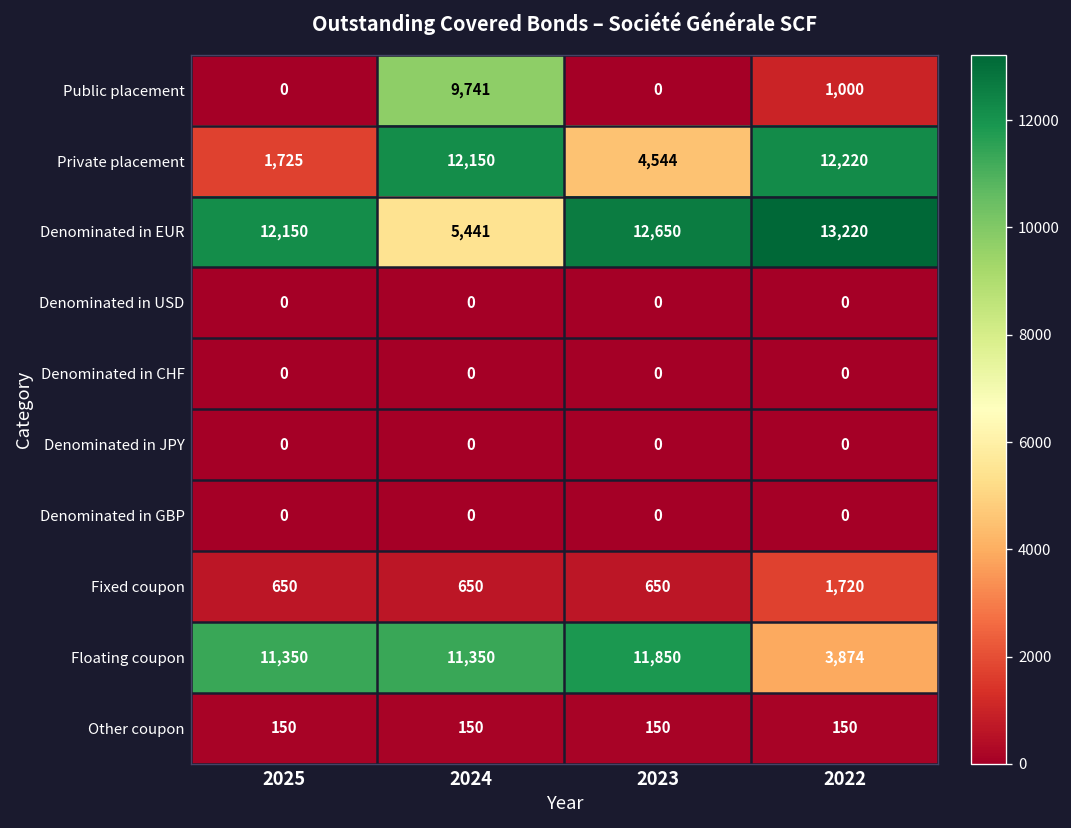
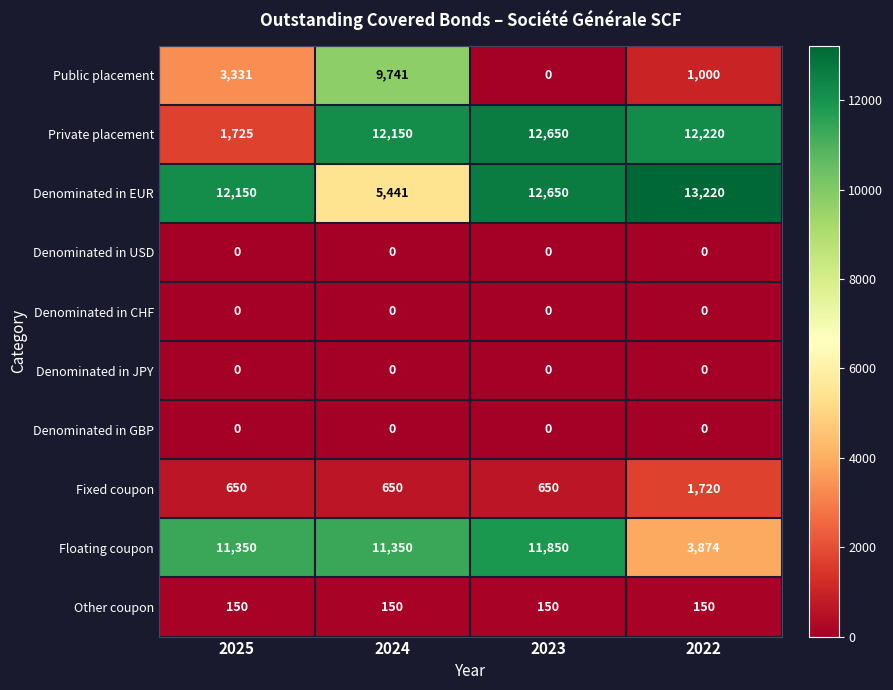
  {
    "Public placement": {
-     "2025": "0",
+     "2025": "3,331",
      "2024": "9,741",
      "2023": "0",
      "2022": "1,000"
    },
    "Private placement": {
      "2025": "1,725",
      "2024": "12,150",
-     "2023": "4,544",
+     "2023": "12,650",
      "2022": "12,220"
    },
    "Denominated in EUR": {
      "2025": "12,150",
      "2024": "5,441",
      "2023": "12,650",
      "2022": "13,220"
    },
    "Denominated in USD": {
      "2025": "0",
      "2024": "0",
      "2023": "0",
      "2022": "0"
    },
    "Denominated in CHF": {
      "2025": "0",
      "2024": "0",
      "2023": "0",
      "2022": "0"
    },
    "Denominated in JPY": {
      "2025": "0",
      "2024": "0",
      "2023": "0",
      "2022": "0"
    },
    "Denominated in GBP": {
      "2025": "0",
      "2024": "0",
      "2023": "0",
      "2022": "0"
    },
    "Fixed coupon": {
      "2025": "650",
      "2024": "650",
      "2023": "650",
      "2022": "1,720"
    },
    "Floating coupon": {
      "2025": "11,350",
      "2024": "11,350",
      "2023": "11,850",
      "2022": "3,874"
    },
    "Other coupon": {
      "2025": "150",
      "2024": "150",
      "2023": "150",
      "2022": "150"
    }
  }
